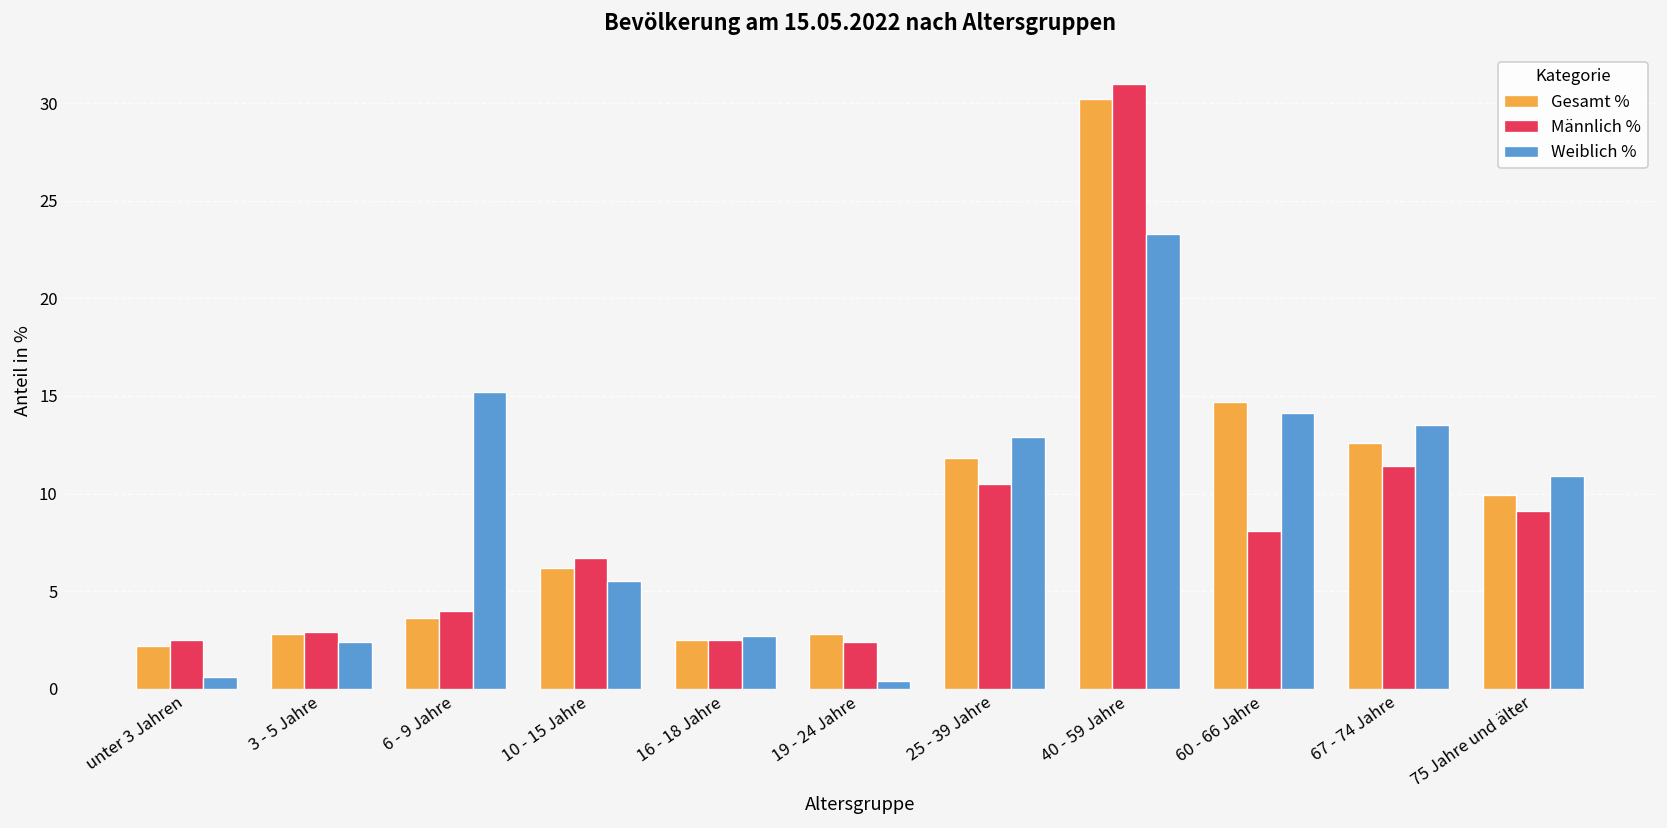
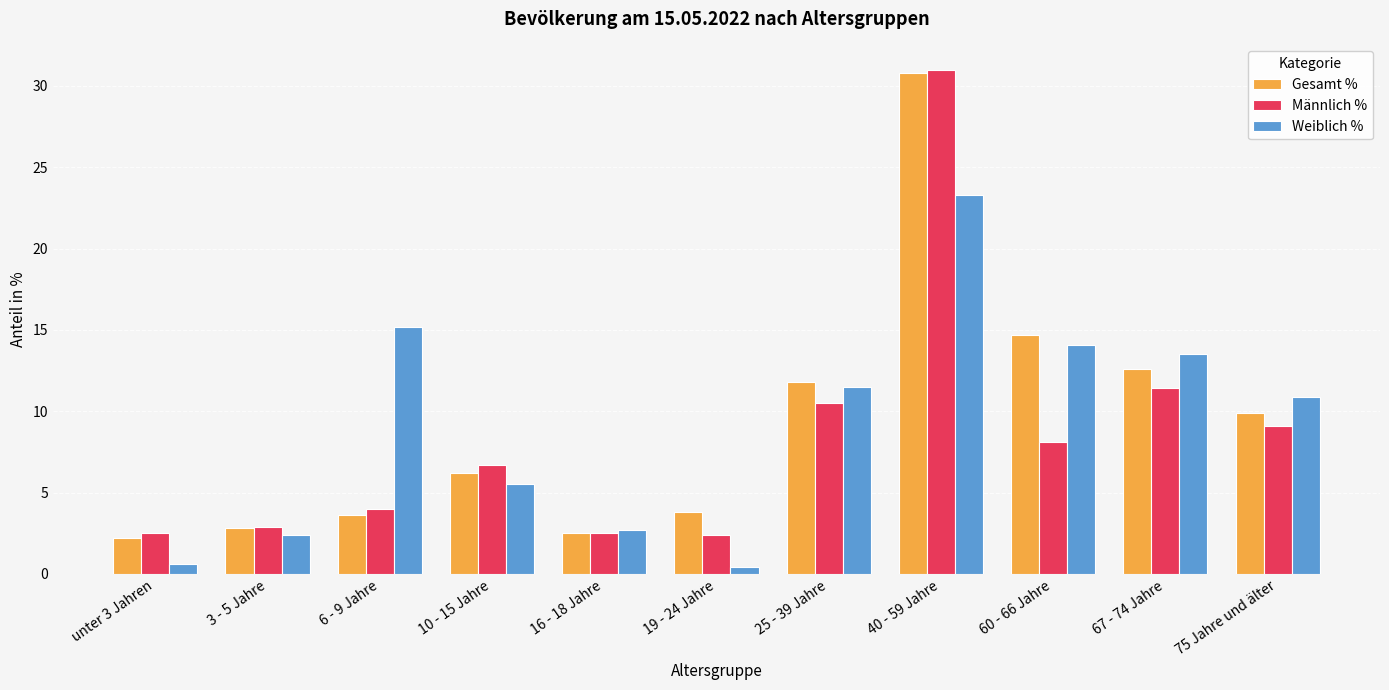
  {
    "Gesamt %": {
      "unter 3 Jahren": 2.2,
      "3 - 5 Jahre": 2.8,
      "6 - 9 Jahre": 3.6,
      "10 - 15 Jahre": 6.2,
      "16 - 18 Jahre": 2.5,
-     "19 - 24 Jahre": 2.8,
+     "19 - 24 Jahre": 3.8,
      "25 - 39 Jahre": 11.8,
-     "40 - 59 Jahre": 30.2,
+     "40 - 59 Jahre": 30.8,
      "60 - 66 Jahre": 14.7,
      "67 - 74 Jahre": 12.6,
      "75 Jahre und älter": 9.9
    },
    "Männlich %": {
      "unter 3 Jahren": 2.5,
      "3 - 5 Jahre": 2.9,
      "6 - 9 Jahre": 4.0,
      "10 - 15 Jahre": 6.7,
      "16 - 18 Jahre": 2.5,
      "19 - 24 Jahre": 2.4,
      "25 - 39 Jahre": 10.5,
      "40 - 59 Jahre": 31.0,
      "60 - 66 Jahre": 8.1,
      "67 - 74 Jahre": 11.4,
      "75 Jahre und älter": 9.1
    },
    "Weiblich %": {
      "unter 3 Jahren": 0.6,
      "3 - 5 Jahre": 2.4,
      "6 - 9 Jahre": 15.2,
      "10 - 15 Jahre": 5.5,
      "16 - 18 Jahre": 2.7,
      "19 - 24 Jahre": 0.4,
-     "25 - 39 Jahre": 12.9,
+     "25 - 39 Jahre": 11.5,
      "40 - 59 Jahre": 23.3,
      "60 - 66 Jahre": 14.1,
      "67 - 74 Jahre": 13.5,
      "75 Jahre und älter": 10.9
    }
  }
